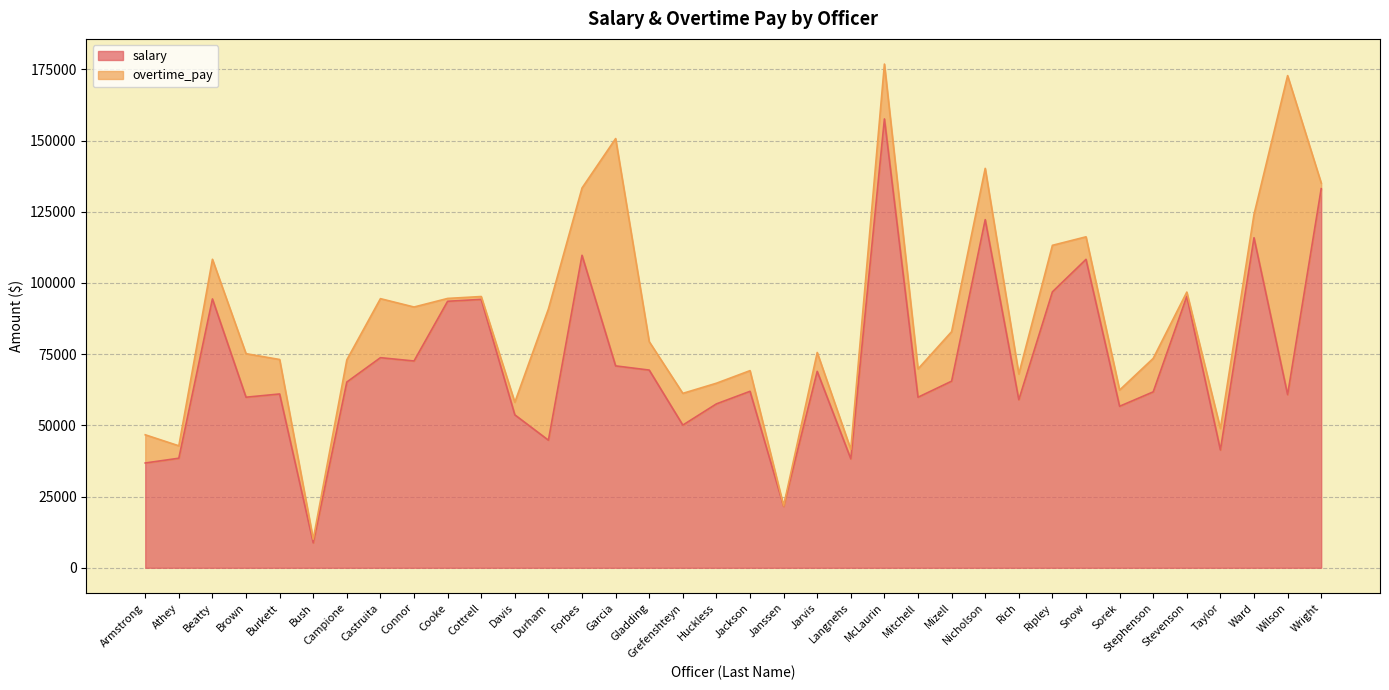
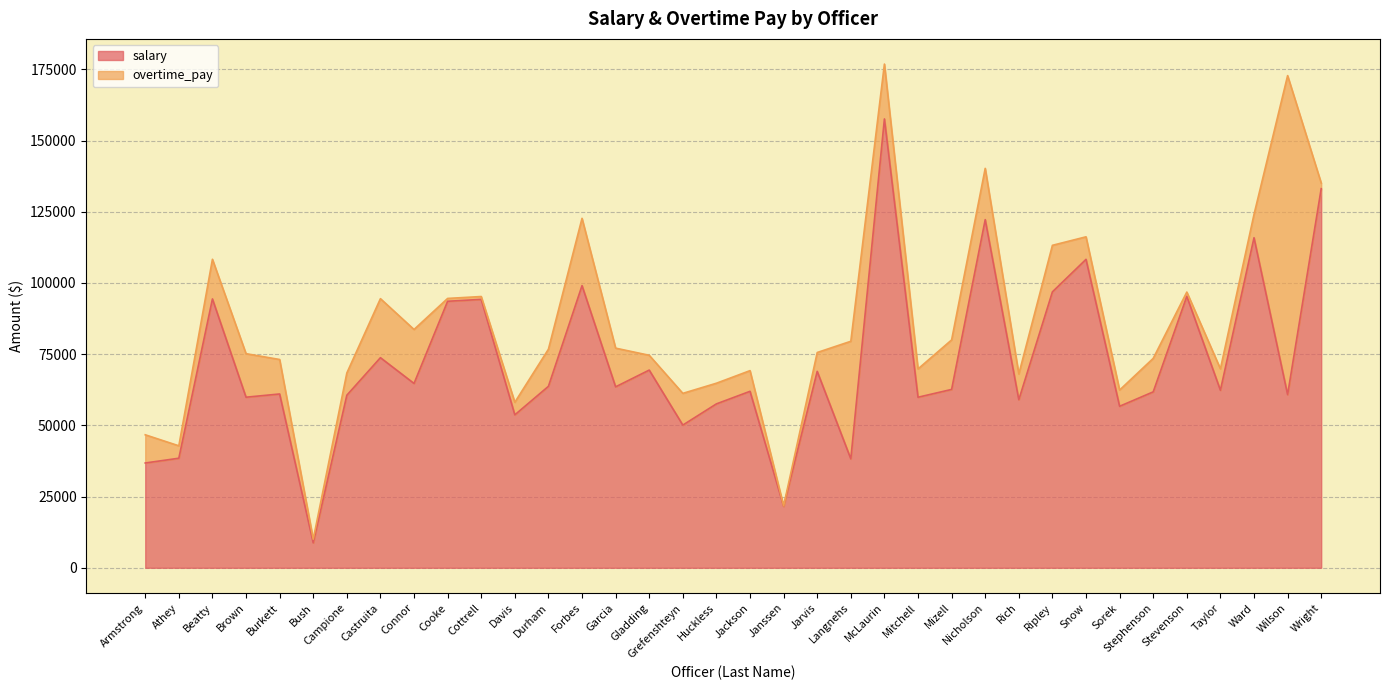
  {
    "salary": {
      "Armstrong": 37000,
      "Athey": 38000,
      "Beatty": 94000,
      "Brown": 60000,
      "Burkett": 61000,
      "Bush": 9000,
-     "Campione": 65000,
+     "Campione": 61000,
      "Castruita": 74000,
-     "Connor": 73000,
+     "Connor": 65000,
      "Cooke": 94000,
      "Cottrell": 94000,
      "Davis": 54000,
-     "Durham": 45000,
-     "Forbes": 110000,
-     "Garcia": 71000,
+     "Durham": 64000,
+     "Forbes": 99000,
+     "Garcia": 64000,
      "Gladding": 69000,
      "Grefenshteyn": 50000,
      "Huckless": 58000,
      "Jackson": 62000,
      "Jarvis": 69000,
      "Langnehs": 38000,
      "McLaurin": 158000,
      "Mitchell": 60000,
-     "Mizell": 66000,
+     "Mizell": 63000,
      "Nicholson": 122000,
      "Rich": 59000,
      "Ripley": 97000,
      "Snow": 108000,
      "Sorek": 57000,
      "Stephenson": 62000,
      "Stevenson": 95000,
-     "Taylor": 41000,
+     "Taylor": 62000,
      "Ward": 116000,
      "Wilson": 61000,
      "Wright": 133000
    },
    "overtime_pay": {
      "Armstrong": 10000,
      "Athey": 4000,
      "Beatty": 14000,
      "Brown": 15000,
      "Burkett": 12000,
      "Bush": 1000,
      "Campione": 8000,
      "Castruita": 21000,
      "Connor": 19000,
      "Cooke": 1000,
      "Cottrell": 1000,
      "Davis": 4000,
-     "Durham": 46000,
+     "Durham": 13000,
      "Forbes": 24000,
-     "Garcia": 80000,
-     "Gladding": 10000,
+     "Garcia": 14000,
+     "Gladding": 5000,
      "Grefenshteyn": 11000,
      "Huckless": 7000,
      "Jackson": 7000,
      "Jarvis": 7000,
-     "Langnehs": 3000,
+     "Langnehs": 41000,
      "McLaurin": 19000,
      "Mitchell": 10000,
      "Mizell": 17000,
      "Nicholson": 18000,
      "Rich": 9000,
      "Ripley": 16000,
      "Snow": 8000,
      "Sorek": 6000,
      "Stephenson": 12000,
      "Stevenson": 2000,
      "Taylor": 8000,
      "Ward": 8000,
      "Wilson": 112000,
      "Wright": 2000
    }
  }
